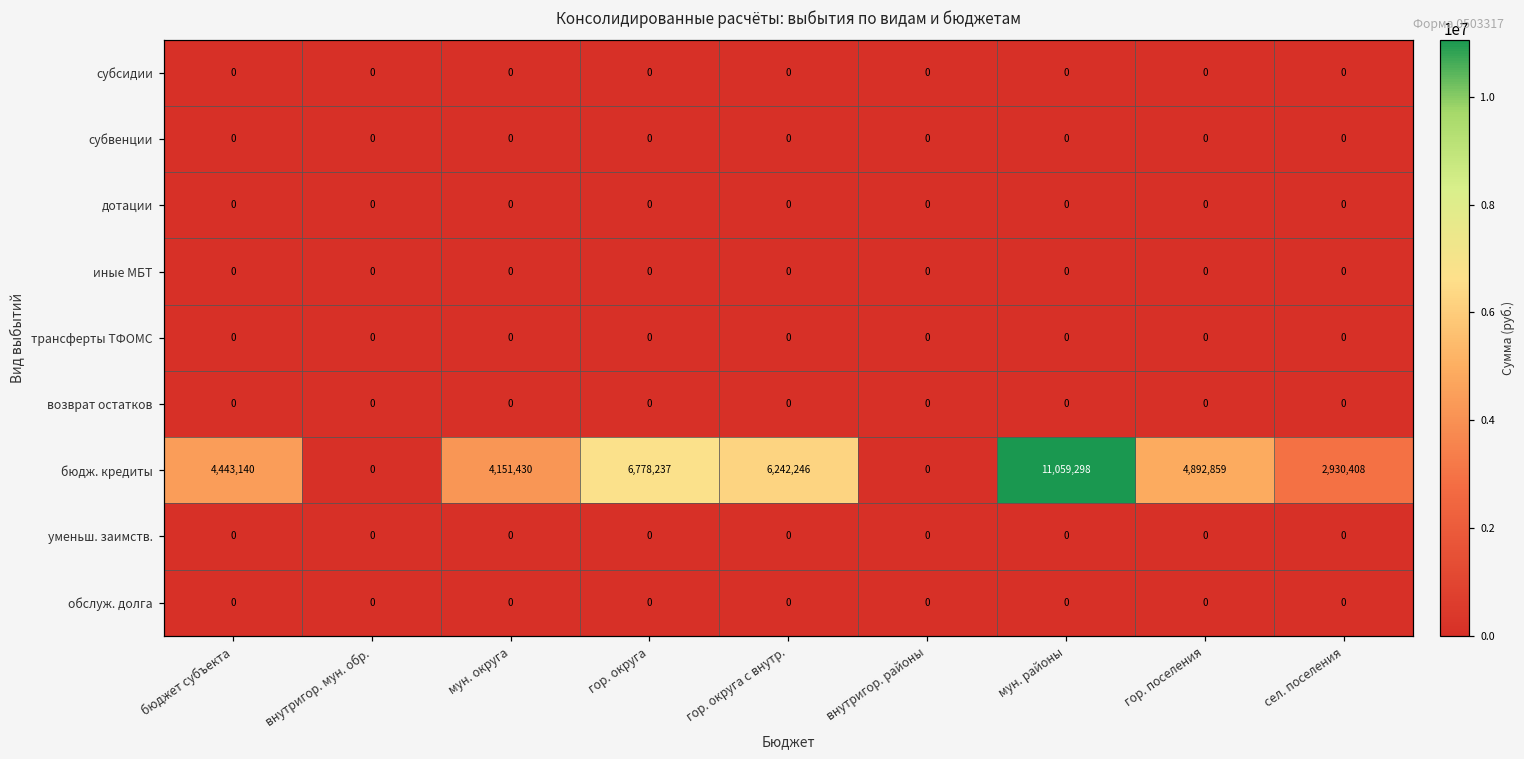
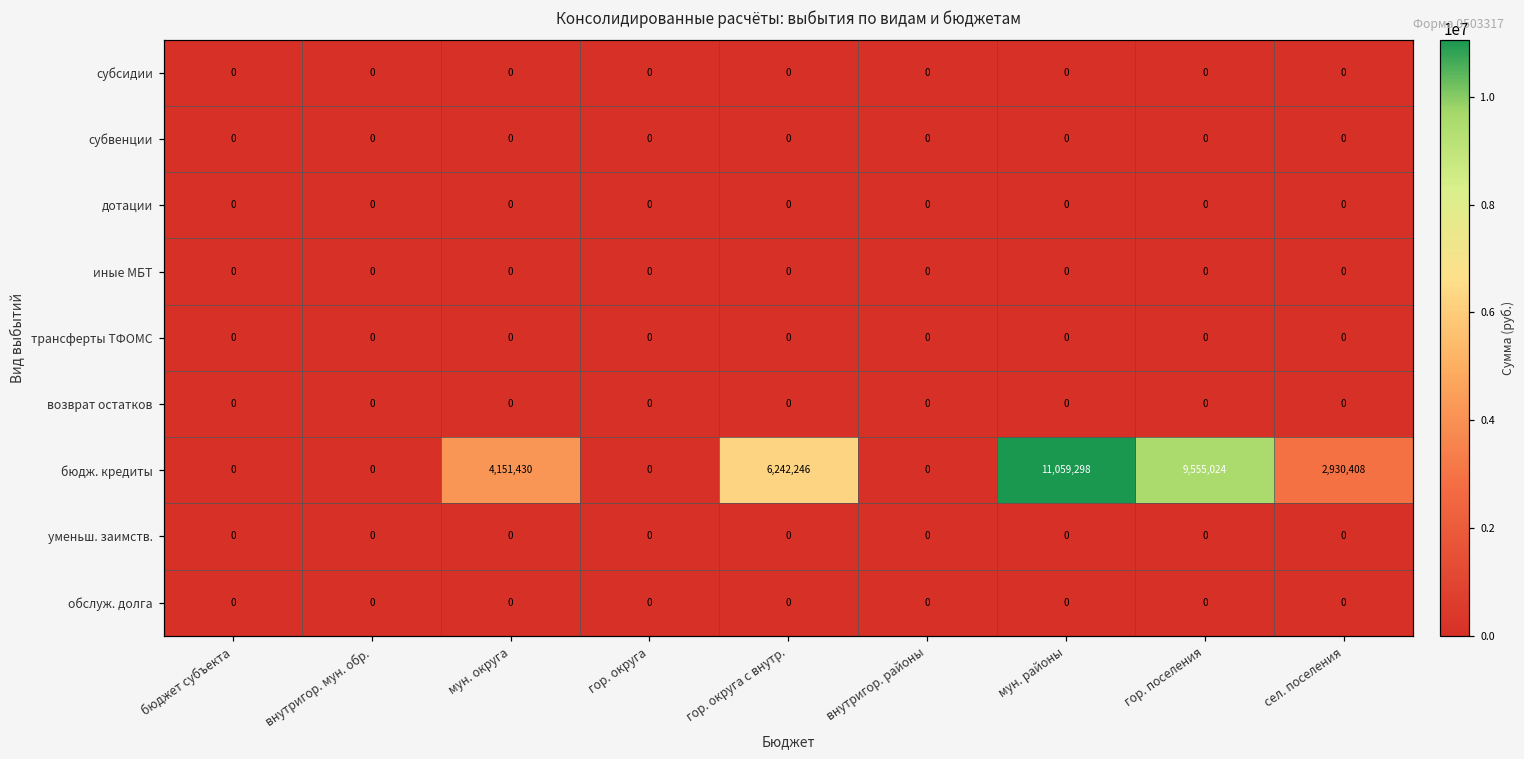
  {
    "субсидии": {
      "бюджет субъекта": "0",
      "внутригор. мун. обр.": "0",
      "мун. округа": "0",
      "гор. округа": "0",
      "гор. округа с внутр.": "0",
      "внутригор. районы": "0",
      "мун. районы": "0",
      "гор. поселения": "0",
      "сел. поселения": "0"
    },
    "субвенции": {
      "бюджет субъекта": "0",
      "внутригор. мун. обр.": "0",
      "мун. округа": "0",
      "гор. округа": "0",
      "гор. округа с внутр.": "0",
      "внутригор. районы": "0",
      "мун. районы": "0",
      "гор. поселения": "0",
      "сел. поселения": "0"
    },
    "дотации": {
      "бюджет субъекта": "0",
      "внутригор. мун. обр.": "0",
      "мун. округа": "0",
      "гор. округа": "0",
      "гор. округа с внутр.": "0",
      "внутригор. районы": "0",
      "мун. районы": "0",
      "гор. поселения": "0",
      "сел. поселения": "0"
    },
    "иные МБТ": {
      "бюджет субъекта": "0",
      "внутригор. мун. обр.": "0",
      "мун. округа": "0",
      "гор. округа": "0",
      "гор. округа с внутр.": "0",
      "внутригор. районы": "0",
      "мун. районы": "0",
      "гор. поселения": "0",
      "сел. поселения": "0"
    },
    "трансферты ТФОМС": {
      "бюджет субъекта": "0",
      "внутригор. мун. обр.": "0",
      "мун. округа": "0",
      "гор. округа": "0",
      "гор. округа с внутр.": "0",
      "внутригор. районы": "0",
      "мун. районы": "0",
      "гор. поселения": "0",
      "сел. поселения": "0"
    },
    "возврат остатков": {
      "бюджет субъекта": "0",
      "внутригор. мун. обр.": "0",
      "мун. округа": "0",
      "гор. округа": "0",
      "гор. округа с внутр.": "0",
      "внутригор. районы": "0",
      "мун. районы": "0",
      "гор. поселения": "0",
      "сел. поселения": "0"
    },
    "бюдж. кредиты": {
-     "бюджет субъекта": "4,443,140",
+     "бюджет субъекта": "0",
      "внутригор. мун. обр.": "0",
      "мун. округа": "4,151,430",
-     "гор. округа": "6,778,237",
+     "гор. округа": "0",
      "гор. округа с внутр.": "6,242,246",
      "внутригор. районы": "0",
      "мун. районы": "11,059,298",
-     "гор. поселения": "4,892,859",
+     "гор. поселения": "9,555,024",
      "сел. поселения": "2,930,408"
    },
    "уменьш. заимств.": {
      "бюджет субъекта": "0",
      "внутригор. мун. обр.": "0",
      "мун. округа": "0",
      "гор. округа": "0",
      "гор. округа с внутр.": "0",
      "внутригор. районы": "0",
      "мун. районы": "0",
      "гор. поселения": "0",
      "сел. поселения": "0"
    },
    "обслуж. долга": {
      "бюджет субъекта": "0",
      "внутригор. мун. обр.": "0",
      "мун. округа": "0",
      "гор. округа": "0",
      "гор. округа с внутр.": "0",
      "внутригор. районы": "0",
      "мун. районы": "0",
      "гор. поселения": "0",
      "сел. поселения": "0"
    }
  }
